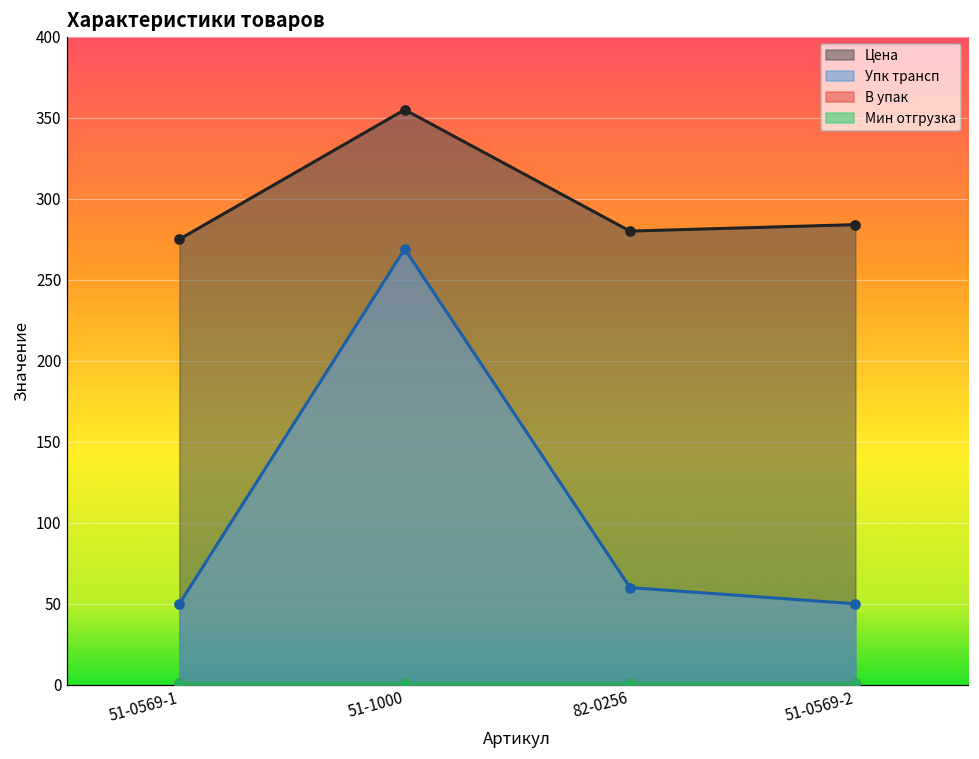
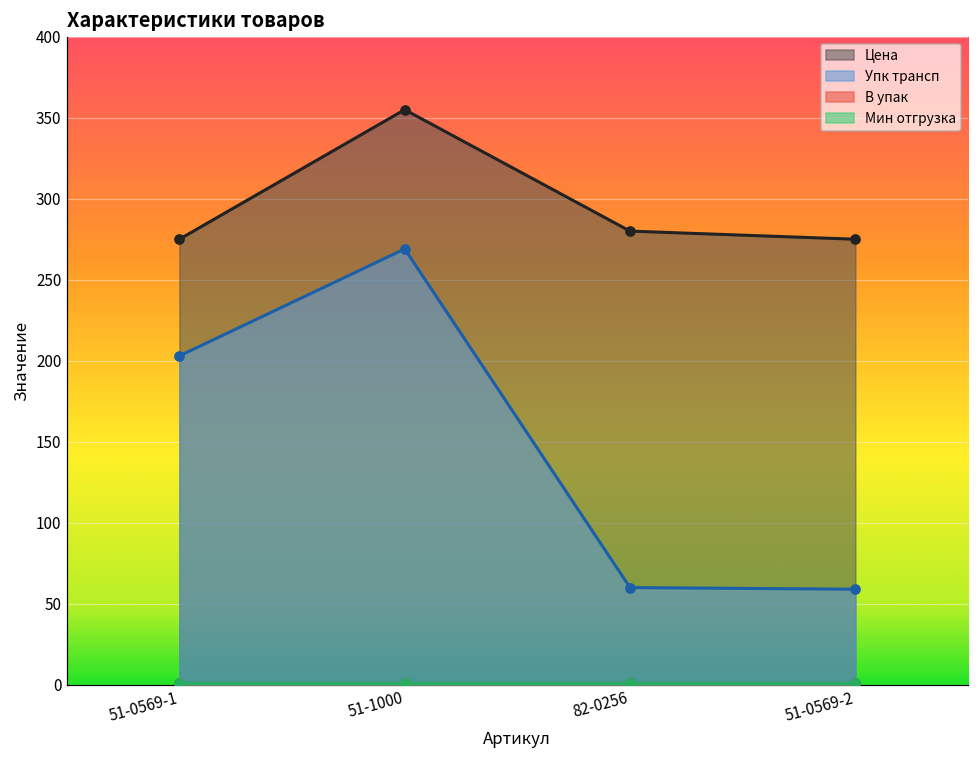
  {
    "Цена": {
      "51-0569-1": 275,
      "51-1000": 355,
      "82-0256": 280,
-     "51-0569-2": 284
+     "51-0569-2": 275
    },
    "Упк трансп": {
-     "51-0569-1": 50,
+     "51-0569-1": 203,
      "51-1000": 269,
      "82-0256": 60,
-     "51-0569-2": 50
+     "51-0569-2": 59
    },
    "Мин отгрузка": {
      "51-0569-1": 1,
      "51-1000": 1,
      "82-0256": 1,
      "51-0569-2": 1
    }
  }
